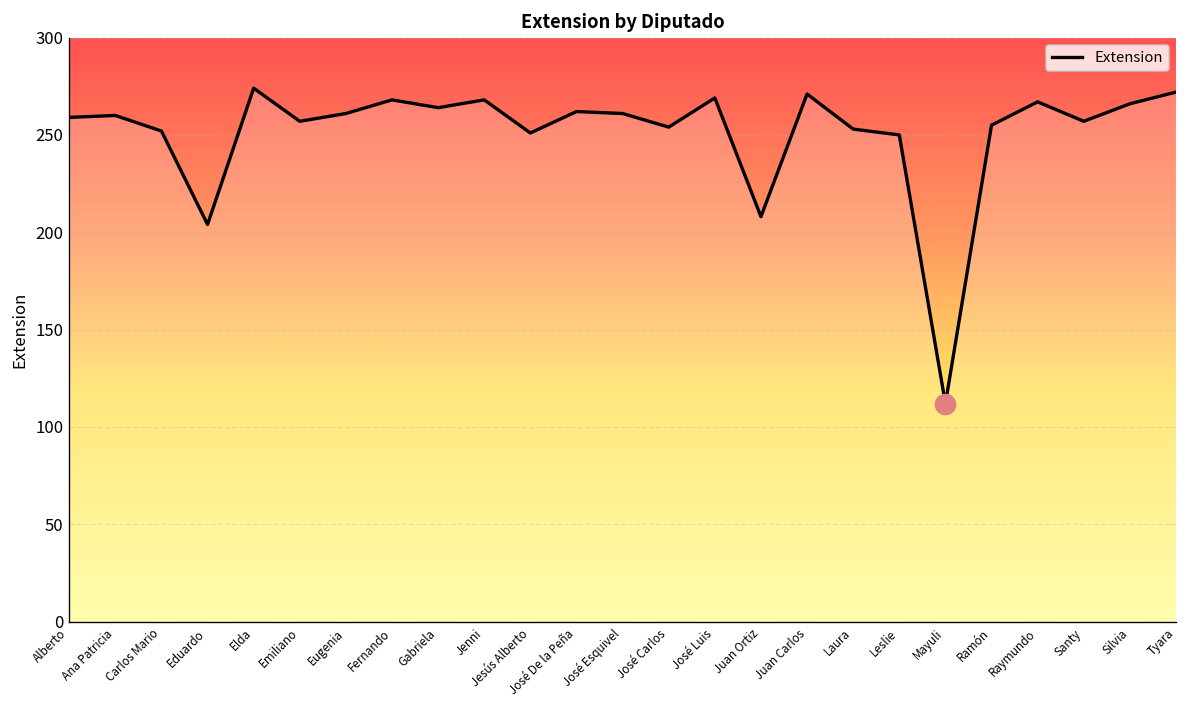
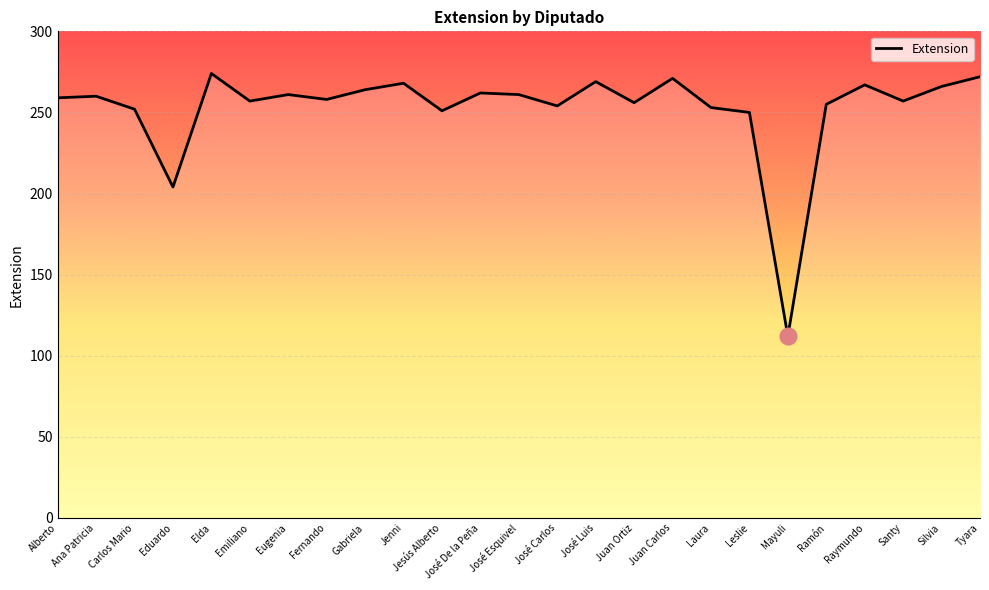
  {
    "Extension": {
      "Alberto": 259,
      "Ana Patricia": 260,
      "Carlos Mario": 252,
      "Eduardo": 204,
      "Elda": 274,
      "Emiliano": 257,
      "Eugenia": 261,
-     "Fernando": 268,
+     "Fernando": 258,
      "Gabriela": 264,
      "Jenni": 268,
      "Jesús Alberto": 251,
      "José De la Peña": 262,
      "José Esquivel": 261,
      "José Carlos": 254,
      "José Luis": 269,
-     "Juan Ortiz": 208,
+     "Juan Ortiz": 256,
      "Juan Carlos": 271,
      "Laura": 253,
      "Leslie": 250,
      "Ramón": 255,
      "Raymundo": 267,
      "Santy": 257,
      "Silvia": 266,
      "Tyara": 272
    }
  }
